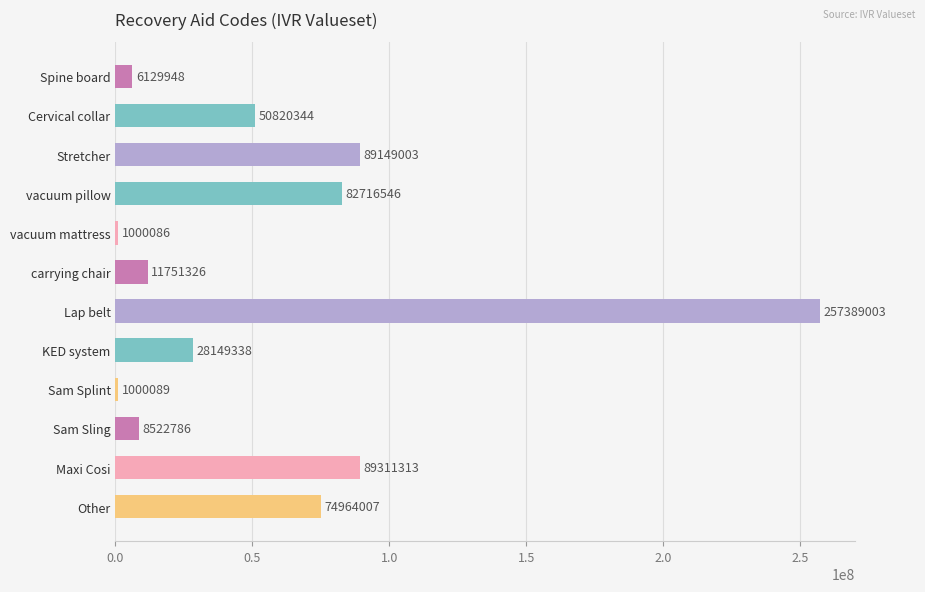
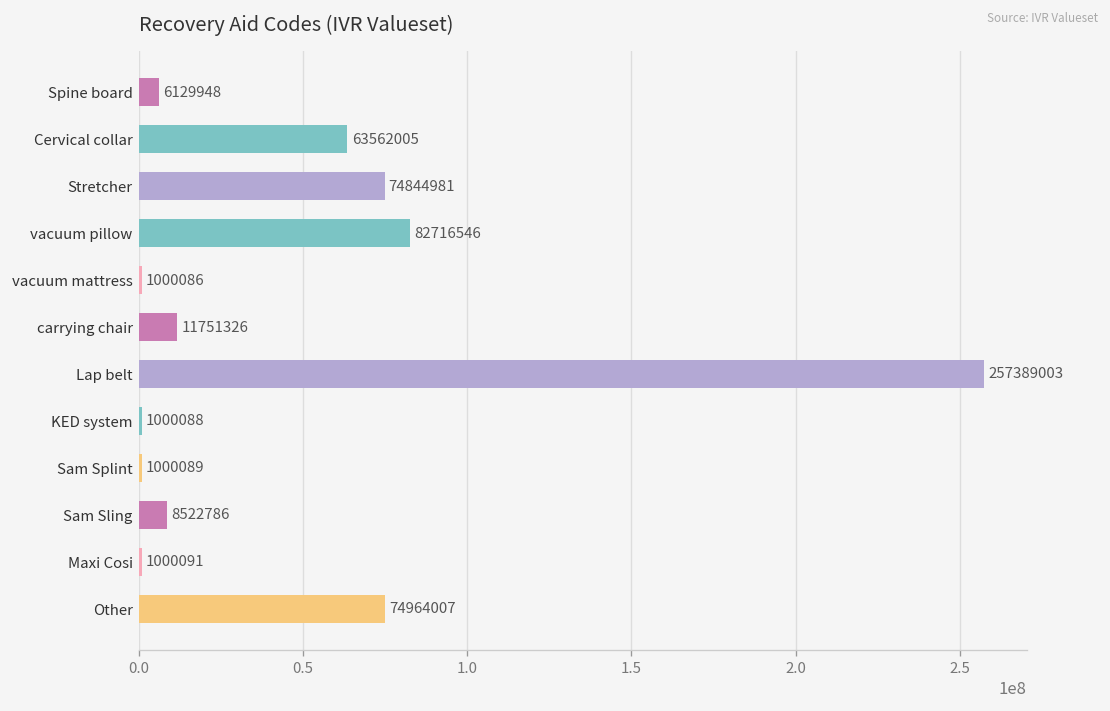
  {
    "Spine board": 6129948,
-   "Cervical collar": 50820344,
-   "Stretcher": 89149003,
+   "Cervical collar": 63562005,
+   "Stretcher": 74844981,
    "vacuum pillow": 82716546,
    "vacuum mattress": 1000086,
    "carrying chair": 11751326,
    "Lap belt": 257389003,
-   "KED system": 28149338,
+   "KED system": 1000088,
    "Sam Splint": 1000089,
    "Sam Sling": 8522786,
-   "Maxi Cosi": 89311313,
+   "Maxi Cosi": 1000091,
    "Other": 74964007
  }
